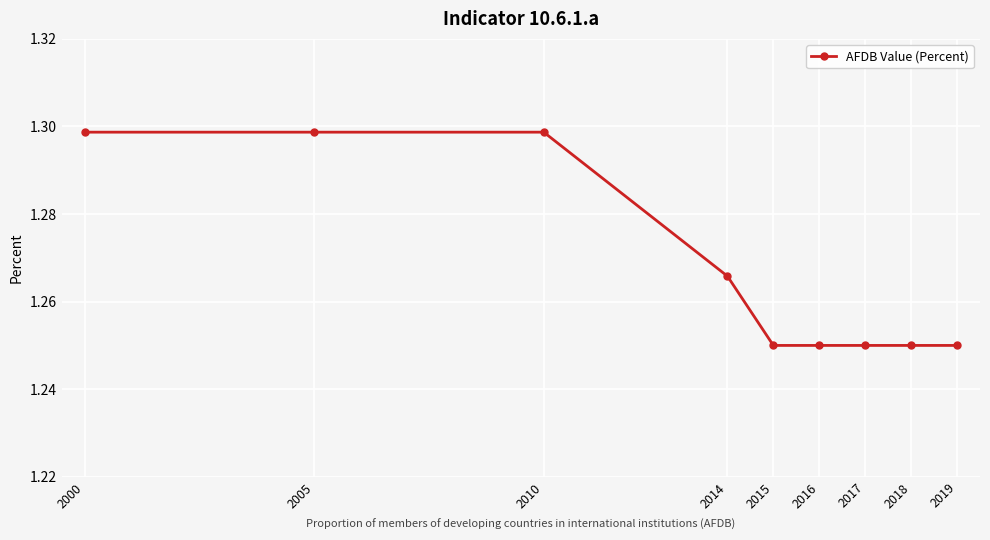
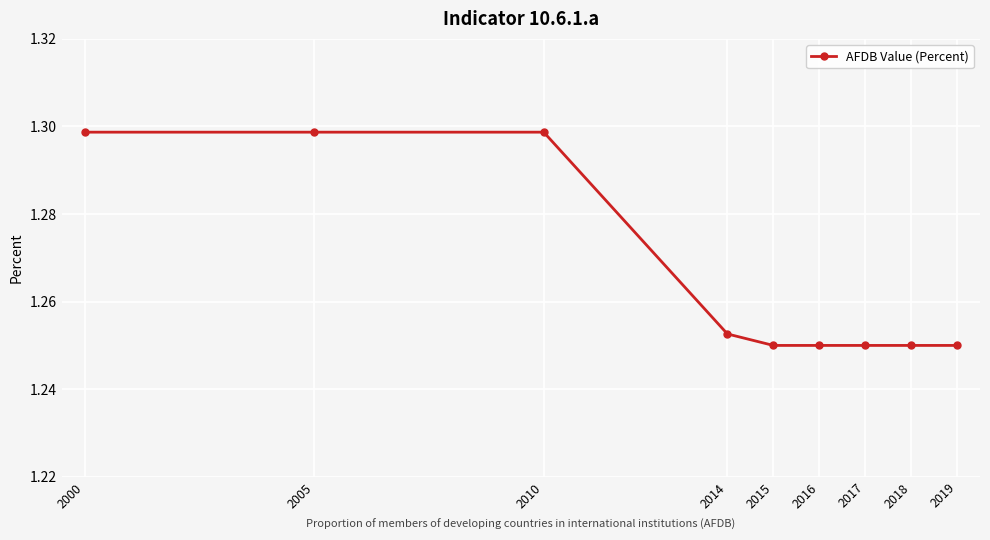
  {
    "2000": 1.299,
    "2005": 1.299,
    "2010": 1.299,
-   "2014": 1.266,
+   "2014": 1.253,
    "2015": 1.250,
    "2016": 1.250,
    "2017": 1.250,
    "2018": 1.250,
    "2019": 1.250
  }
